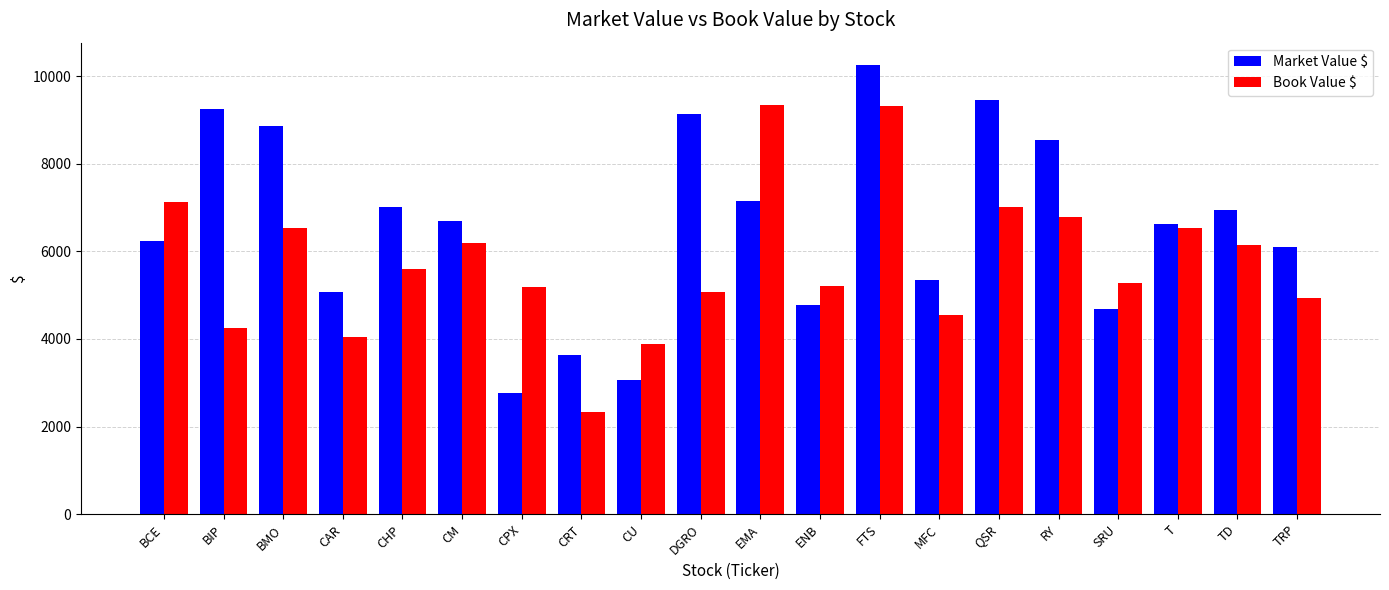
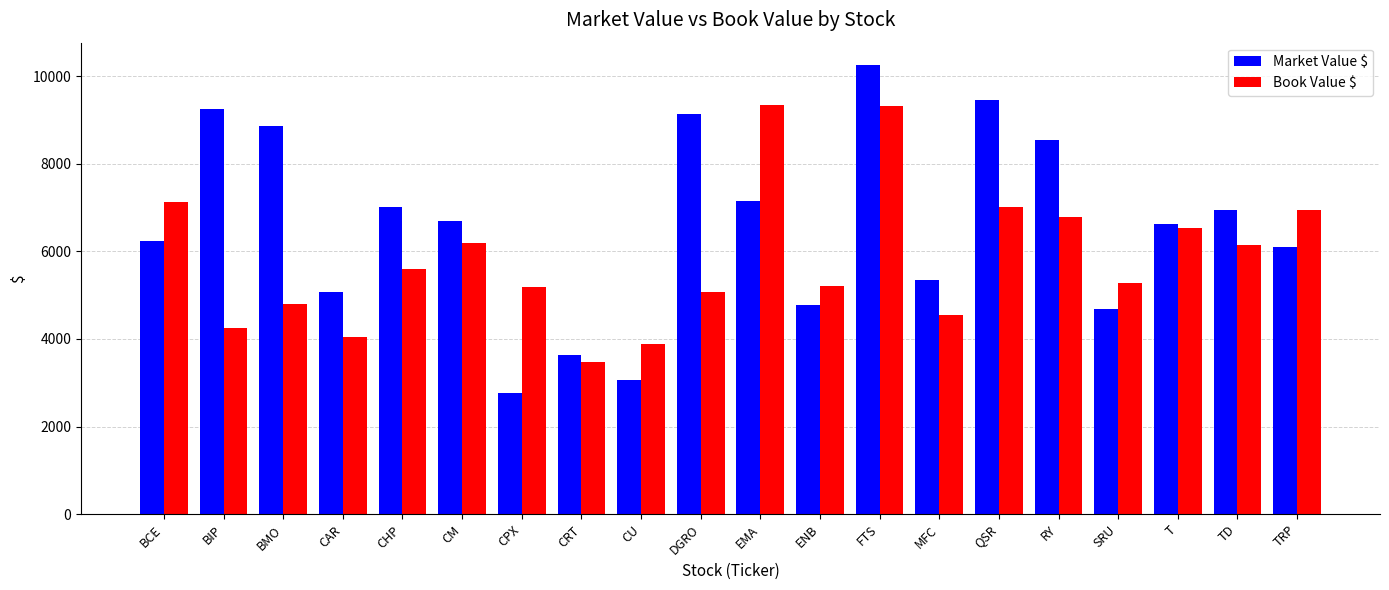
  {
    "Market Value $": {
      "BCE": 6200,
      "BIP": 9300,
      "BMO": 8900,
      "CAR": 5100,
      "CHP": 7000,
      "CM": 6700,
      "CPX": 2800,
      "CRT": 3600,
      "CU": 3100,
      "DGRO": 9100,
      "EMA": 7100,
      "ENB": 4800,
      "FTS": 10200,
      "MFC": 5300,
      "QSR": 9400,
      "RY": 8500,
      "SRU": 4700,
      "T": 6600,
      "TD": 6900,
      "TRP": 6100
    },
    "Book Value $": {
      "BCE": 7100,
      "BIP": 4300,
-     "BMO": 6500,
+     "BMO": 4800,
      "CAR": 4000,
      "CHP": 5600,
      "CM": 6200,
      "CPX": 5200,
-     "CRT": 2300,
+     "CRT": 3500,
      "CU": 3900,
      "DGRO": 5100,
      "EMA": 9300,
      "ENB": 5200,
      "FTS": 9300,
      "MFC": 4600,
      "QSR": 7000,
      "RY": 6800,
      "SRU": 5300,
      "T": 6500,
      "TD": 6200,
-     "TRP": 4900
+     "TRP": 6900
    }
  }
